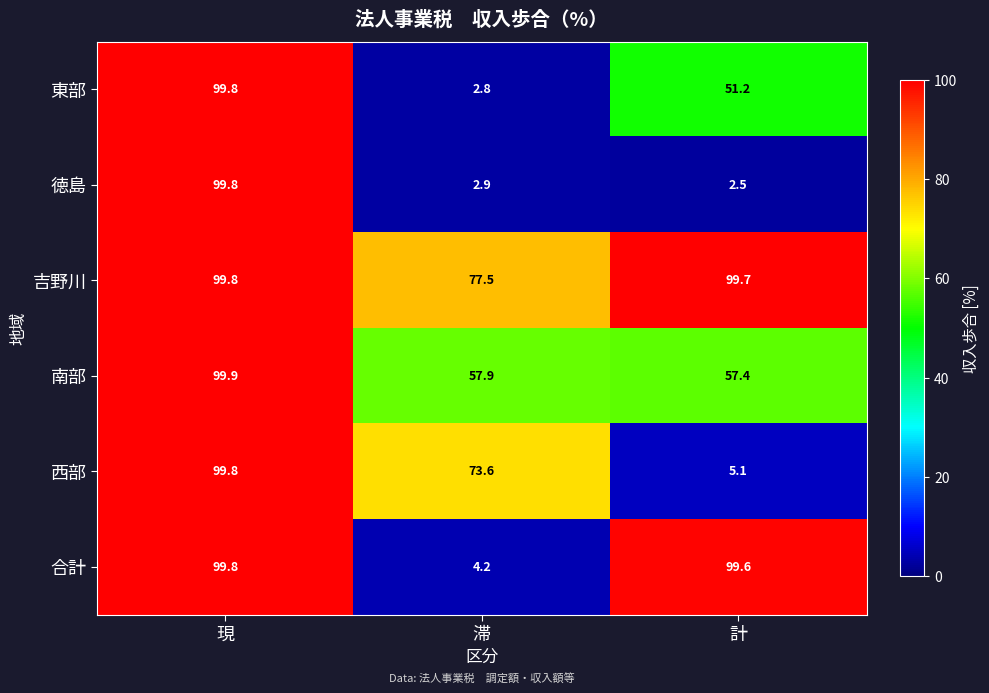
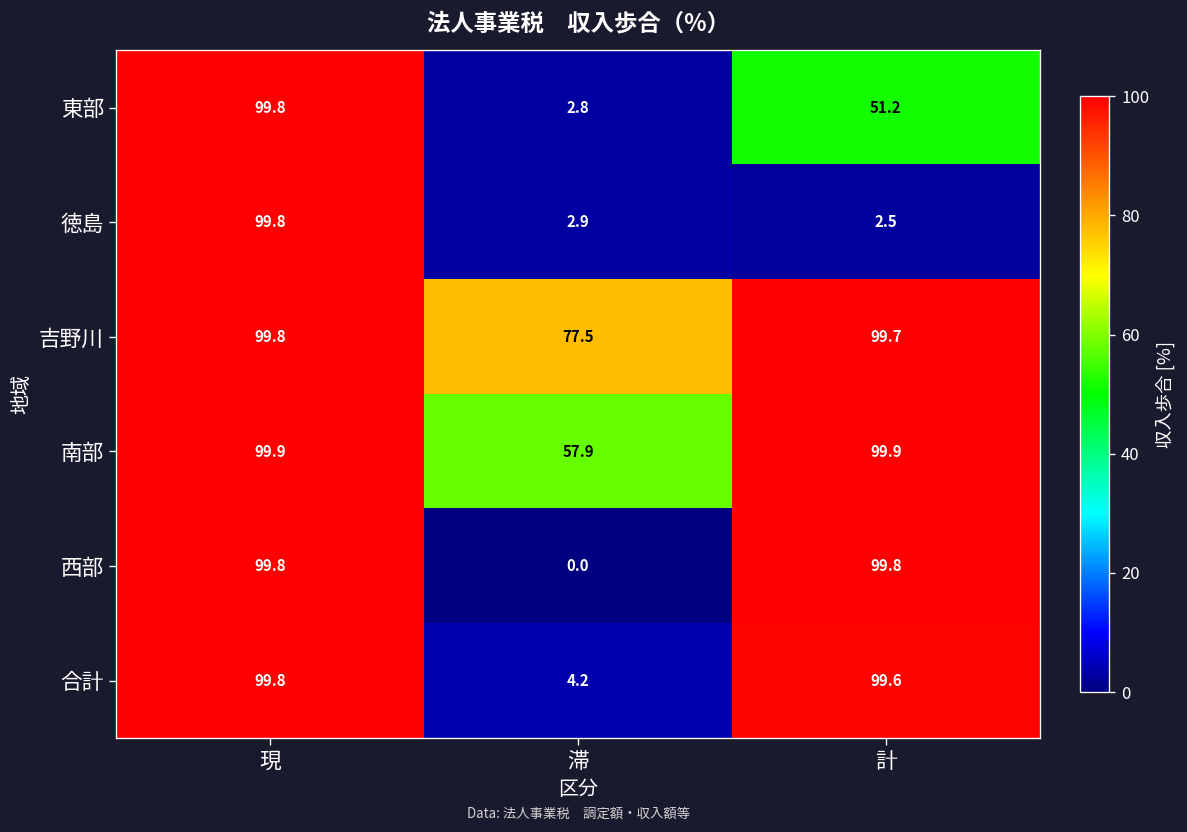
  {
    "東部": {
      "現": 99.8,
      "滞": 2.8,
      "計": 51.2
    },
    "徳島": {
      "現": 99.8,
      "滞": 2.9,
      "計": 2.5
    },
    "吉野川": {
      "現": 99.8,
      "滞": 77.5,
      "計": 99.7
    },
    "南部": {
      "現": 99.9,
      "滞": 57.9,
-     "計": 57.4
+     "計": 99.9
    },
    "西部": {
      "現": 99.8,
-     "滞": 73.6,
-     "計": 5.1
+     "滞": 0.0,
+     "計": 99.8
    },
    "合計": {
      "現": 99.8,
      "滞": 4.2,
      "計": 99.6
    }
  }
